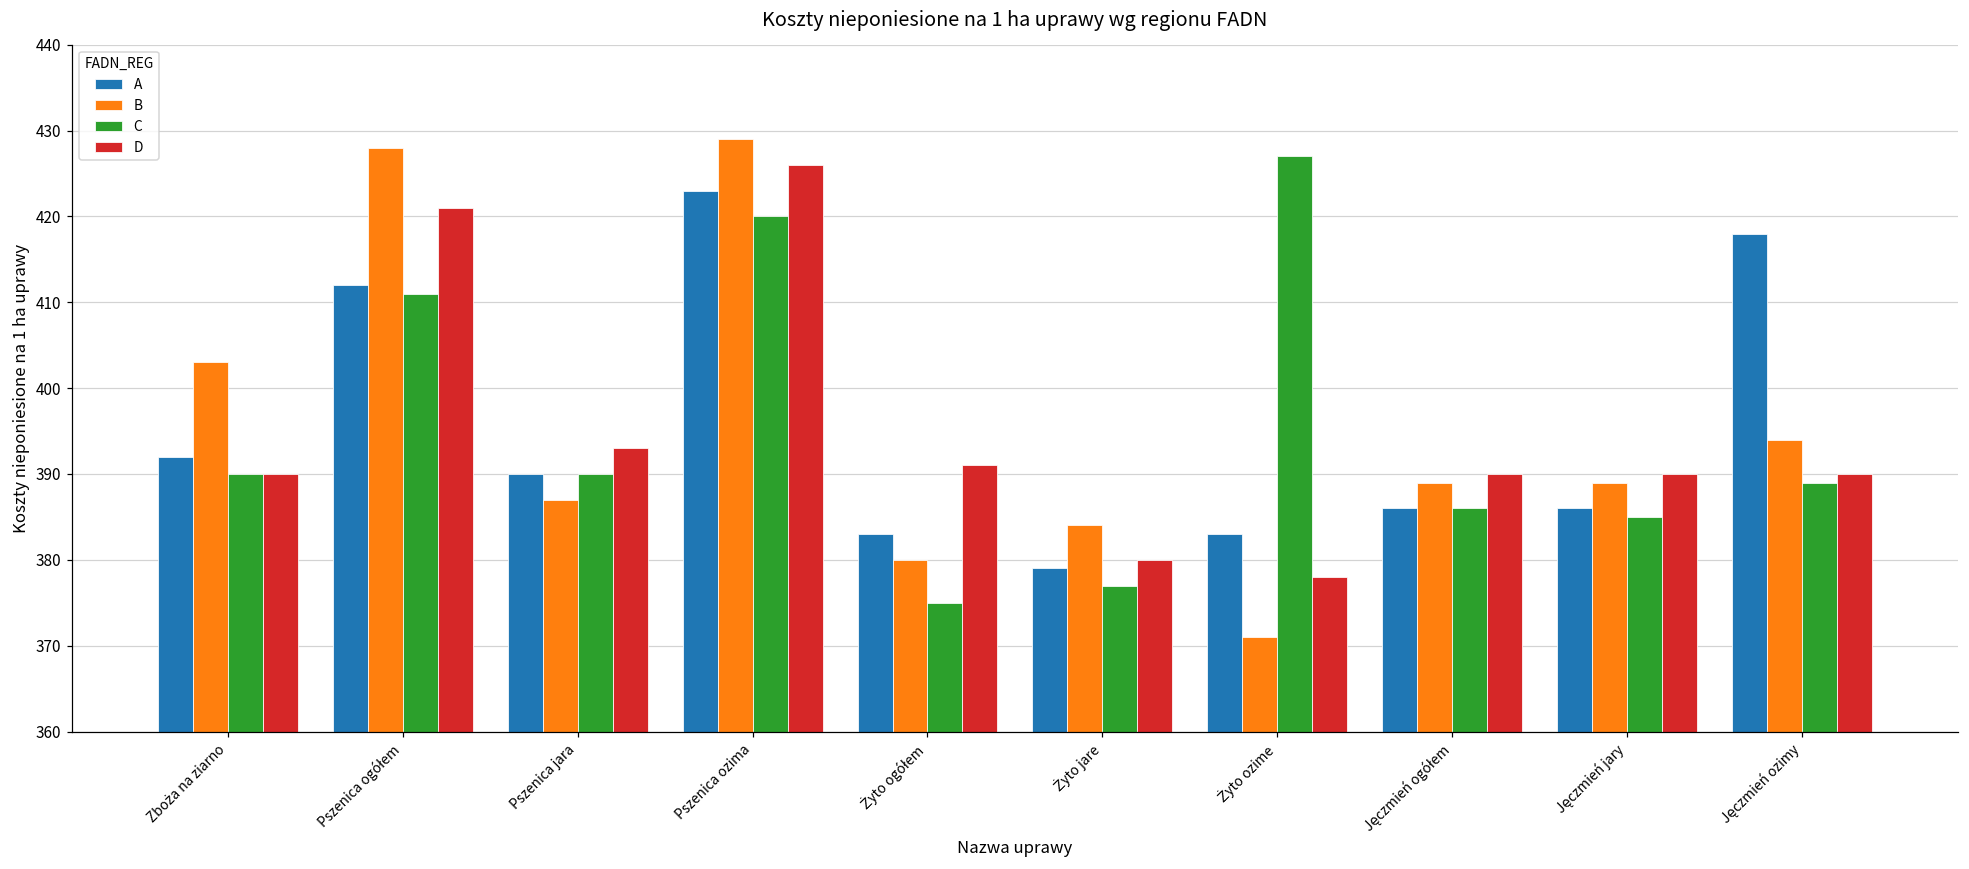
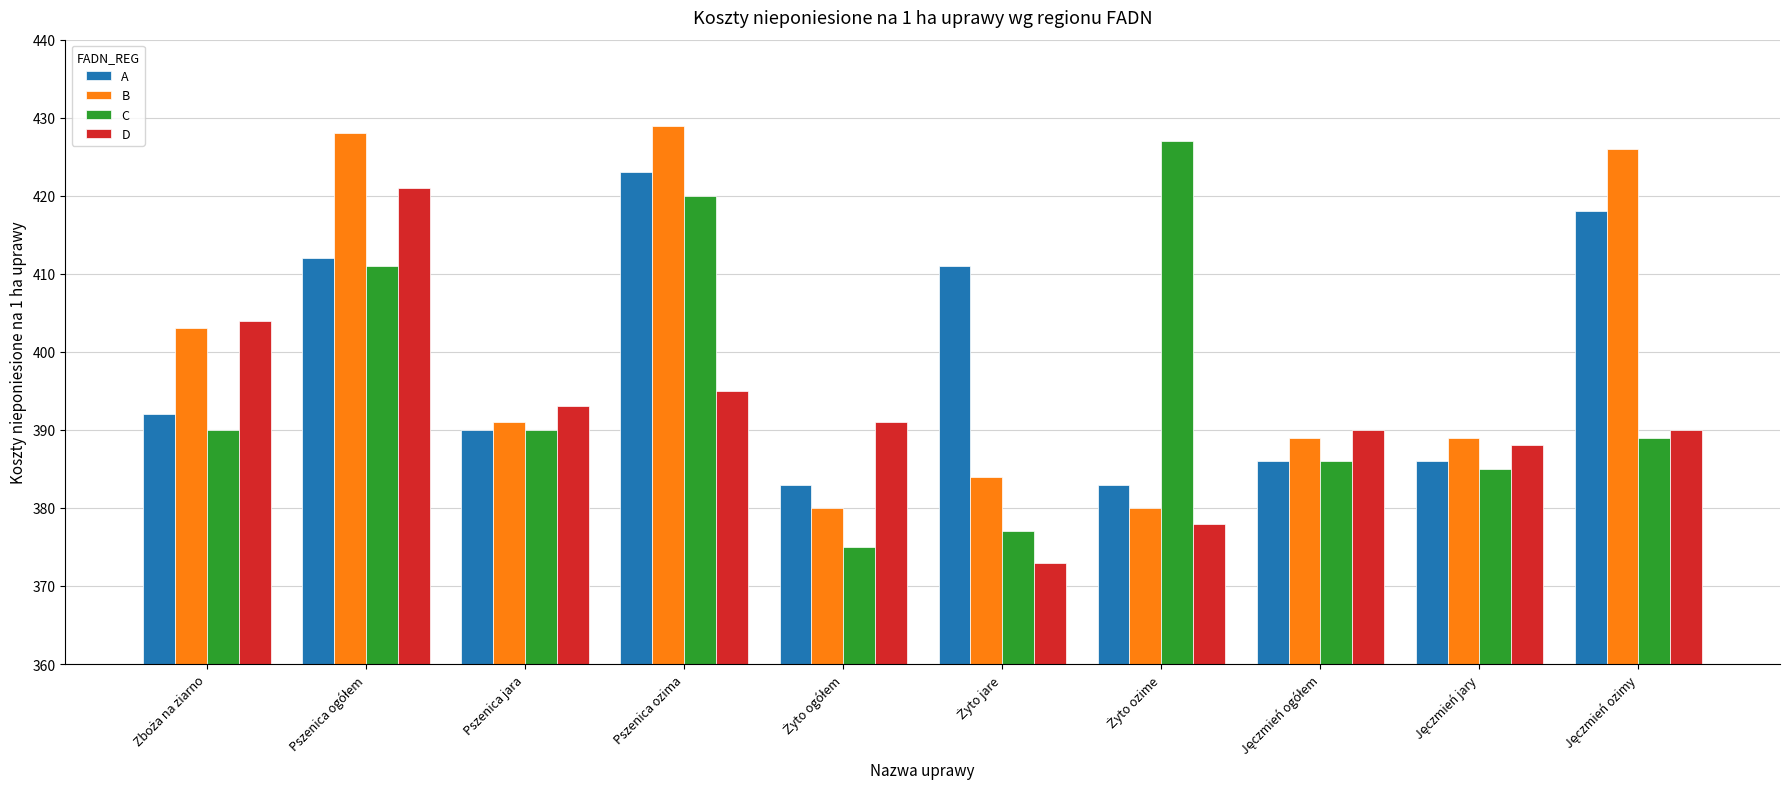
  {
    "A": {
      "Zboża na ziarno": 392,
      "Pszenica ogółem": 412,
      "Pszenica jara": 390,
      "Pszenica ozima": 423,
      "Żyto ogółem": 383,
-     "Żyto jare": 379,
+     "Żyto jare": 411,
      "Żyto ozime": 383,
      "Jęczmień ogółem": 386,
      "Jęczmień jary": 386,
      "Jęczmień ozimy": 418
    },
    "B": {
      "Zboża na ziarno": 403,
      "Pszenica ogółem": 428,
-     "Pszenica jara": 387,
+     "Pszenica jara": 391,
      "Pszenica ozima": 429,
      "Żyto ogółem": 380,
      "Żyto jare": 384,
-     "Żyto ozime": 371,
+     "Żyto ozime": 380,
      "Jęczmień ogółem": 389,
      "Jęczmień jary": 389,
-     "Jęczmień ozimy": 394
+     "Jęczmień ozimy": 426
    },
    "C": {
      "Zboża na ziarno": 390,
      "Pszenica ogółem": 411,
      "Pszenica jara": 390,
      "Pszenica ozima": 420,
      "Żyto ogółem": 375,
      "Żyto jare": 377,
      "Żyto ozime": 427,
      "Jęczmień ogółem": 386,
      "Jęczmień jary": 385,
      "Jęczmień ozimy": 389
    },
    "D": {
-     "Zboża na ziarno": 390,
+     "Zboża na ziarno": 404,
      "Pszenica ogółem": 421,
      "Pszenica jara": 393,
-     "Pszenica ozima": 426,
+     "Pszenica ozima": 395,
      "Żyto ogółem": 391,
-     "Żyto jare": 380,
+     "Żyto jare": 373,
      "Żyto ozime": 378,
      "Jęczmień ogółem": 390,
-     "Jęczmień jary": 390,
+     "Jęczmień jary": 388,
      "Jęczmień ozimy": 390
    }
  }
